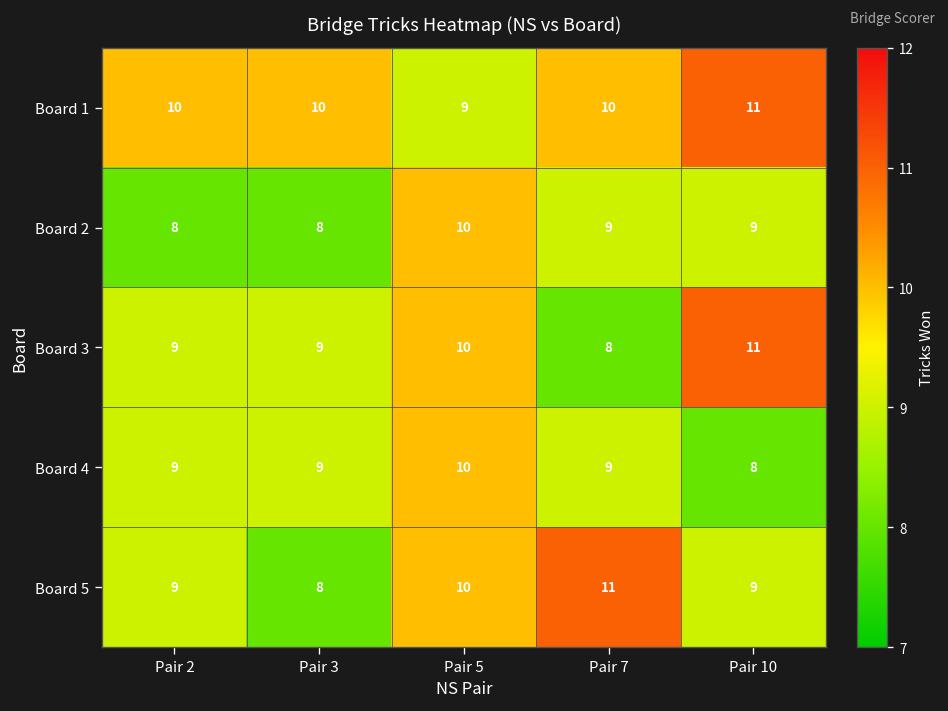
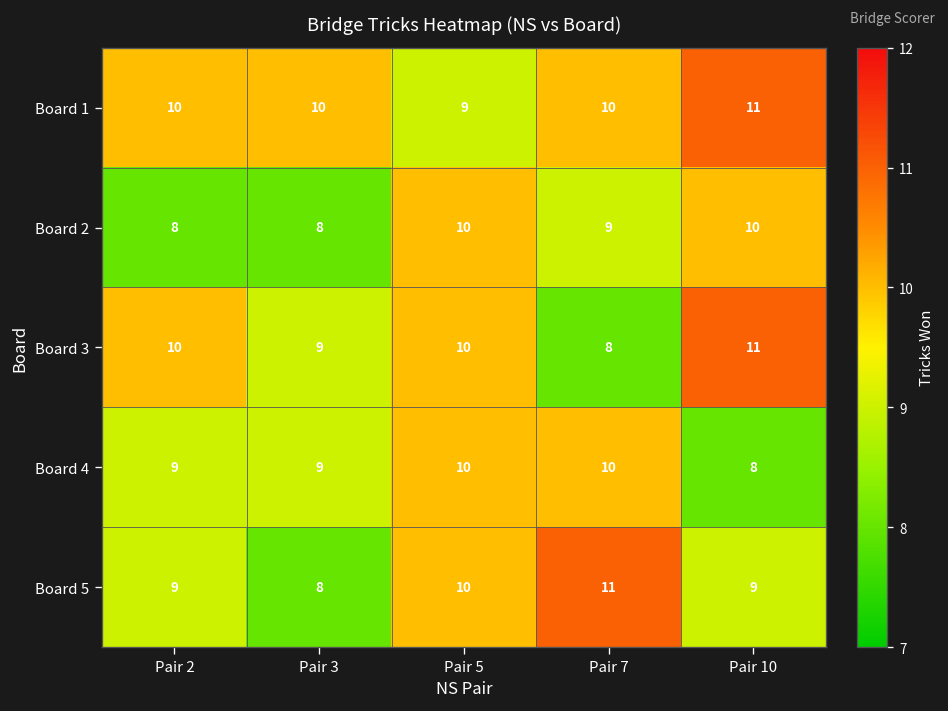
  {
    "Board 1": {
      "Pair 2": 10,
      "Pair 3": 10,
      "Pair 5": 9,
      "Pair 7": 10,
      "Pair 10": 11
    },
    "Board 2": {
      "Pair 2": 8,
      "Pair 3": 8,
      "Pair 5": 10,
      "Pair 7": 9,
-     "Pair 10": 9
+     "Pair 10": 10
    },
    "Board 3": {
-     "Pair 2": 9,
+     "Pair 2": 10,
      "Pair 3": 9,
      "Pair 5": 10,
      "Pair 7": 8,
      "Pair 10": 11
    },
    "Board 4": {
      "Pair 2": 9,
      "Pair 3": 9,
      "Pair 5": 10,
-     "Pair 7": 9,
+     "Pair 7": 10,
      "Pair 10": 8
    },
    "Board 5": {
      "Pair 2": 9,
      "Pair 3": 8,
      "Pair 5": 10,
      "Pair 7": 11,
      "Pair 10": 9
    }
  }
